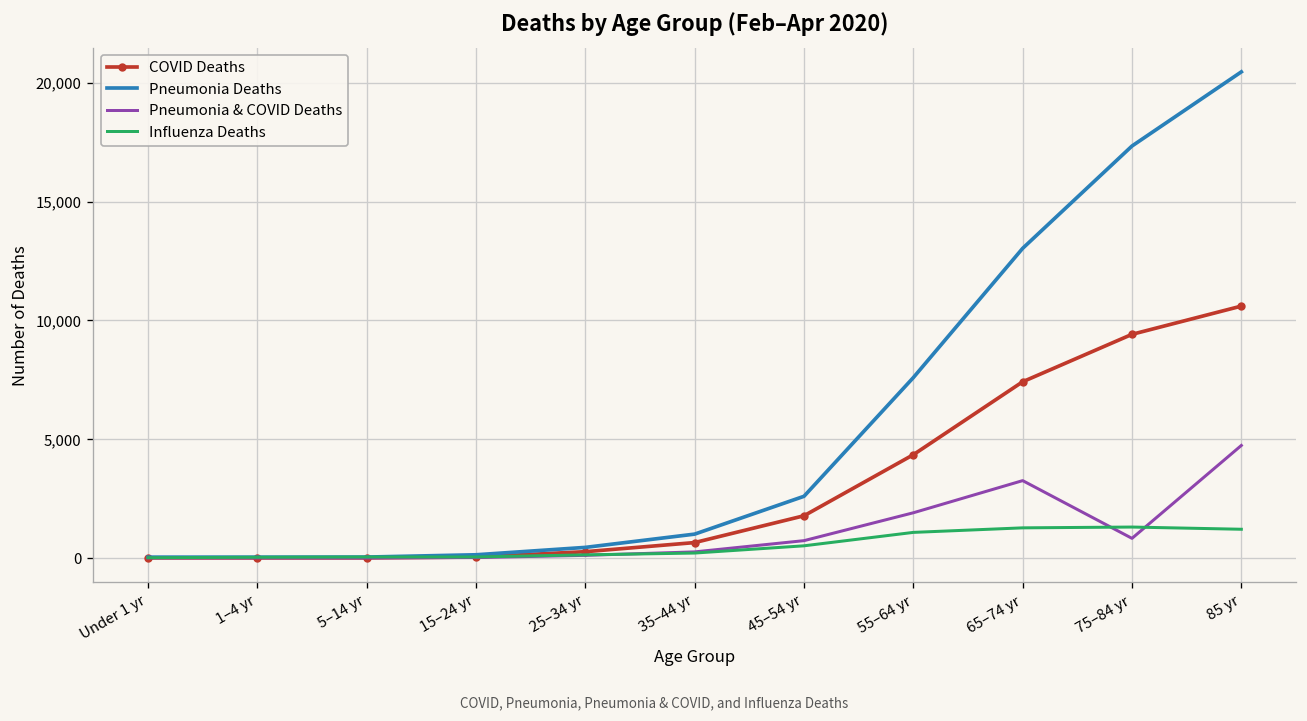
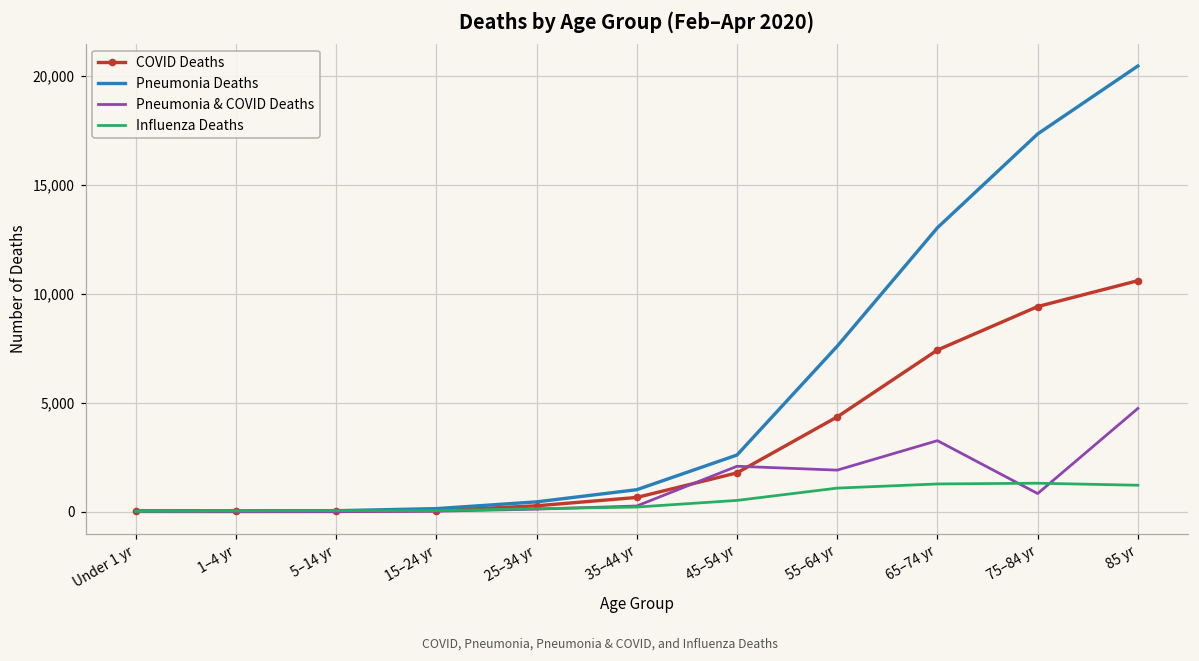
  {
    "COVID Deaths": {
      "25–34 yr": "300",
      "35–44 yr": "600",
      "45–54 yr": "1,800",
      "55–64 yr": "4,300",
      "65–74 yr": "7,400",
      "75–84 yr": "9,400",
      "85 yr": "10,600"
    },
    "Pneumonia Deaths": {
      "25–34 yr": "400",
      "35–44 yr": "1,000",
      "45–54 yr": "2,600",
      "55–64 yr": "7,600",
      "65–74 yr": "13,000",
      "75–84 yr": "17,300",
      "85 yr": "20,500"
    },
    "Pneumonia & COVID Deaths": {
-     "45–54 yr": "700",
+     "45–54 yr": "2,100",
      "55–64 yr": "1,900",
      "65–74 yr": "3,300",
      "75–84 yr": "800",
      "85 yr": "4,700"
    },
    "Influenza Deaths": {
      "45–54 yr": "500",
      "55–64 yr": "1,100",
      "65–74 yr": "1,300",
      "75–84 yr": "1,300",
      "85 yr": "1,200"
    }
  }
